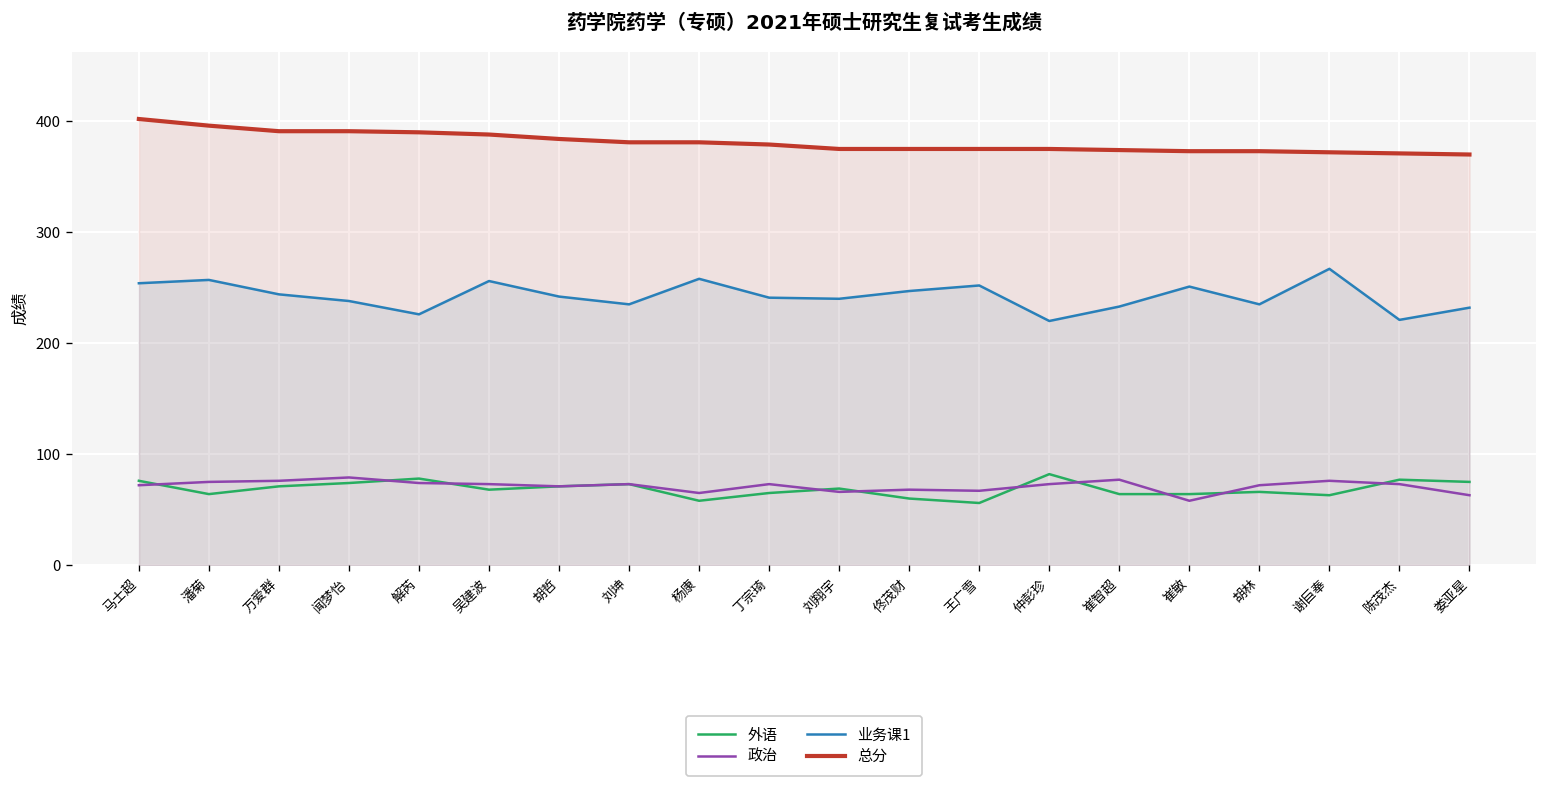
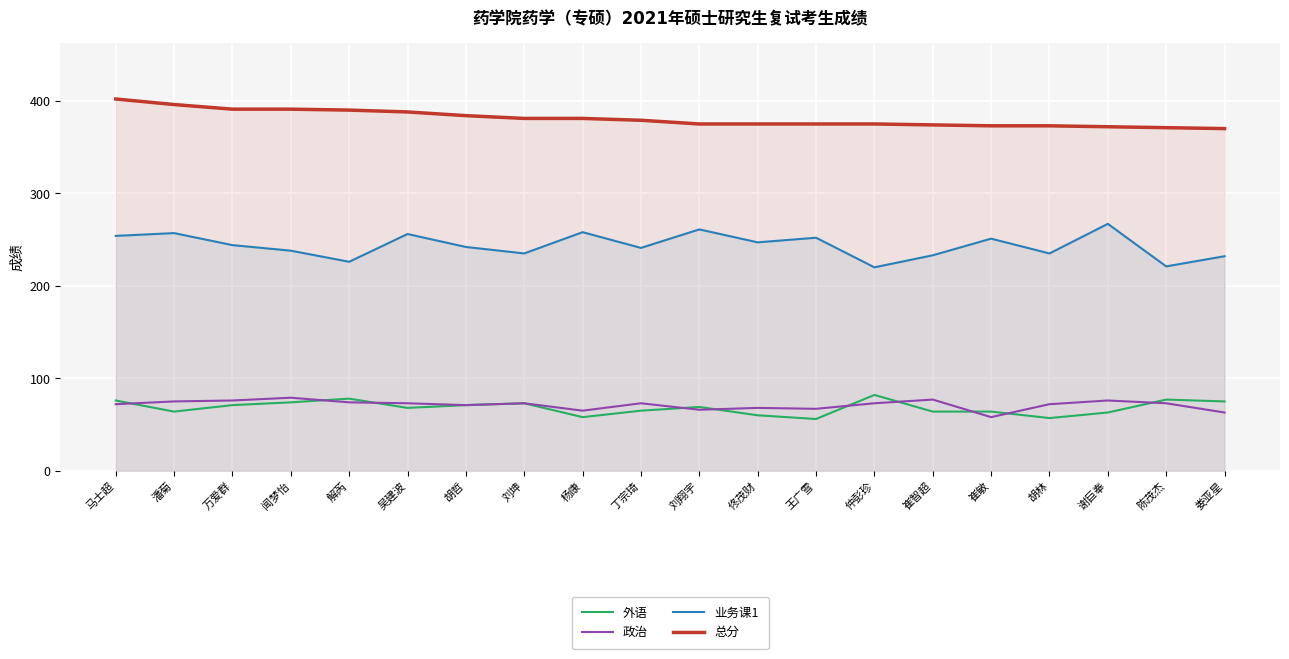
  {
    "外语": {
      "马士超": 80,
      "潘菊": 60,
      "万爱群": 70,
      "闻梦怡": 70,
      "解芮": 80,
      "吴建波": 70,
      "杨康": 60,
      "丁宗琦": 70,
      "刘翔宇": 70,
      "佟茂财": 60,
      "王广雪": 60,
      "仲彭珍": 80,
      "崔智超": 60,
      "崔敏": 60,
-     "胡林": 70,
+     "胡林": 60,
      "谢巨奉": 60,
      "陈茂杰": 80,
      "娄亚星": 80
    },
    "政治": {
      "马士超": 70,
      "潘菊": 80,
      "万爱群": 80,
      "闻梦怡": 80,
      "解芮": 70,
      "吴建波": 70,
      "杨康": 70,
      "丁宗琦": 70,
      "刘翔宇": 70,
      "佟茂财": 70,
      "王广雪": 70,
      "仲彭珍": 70,
      "崔智超": 80,
      "崔敏": 60,
      "胡林": 70,
      "谢巨奉": 80,
      "陈茂杰": 70,
      "娄亚星": 60
    },
    "业务课1": {
      "马士超": 250,
      "潘菊": 260,
      "万爱群": 240,
      "闻梦怡": 240,
      "解芮": 230,
      "吴建波": 260,
      "胡哲": 240,
      "刘坤": 240,
      "杨康": 260,
      "丁宗琦": 240,
-     "刘翔宇": 240,
+     "刘翔宇": 260,
      "佟茂财": 250,
      "王广雪": 250,
      "仲彭珍": 220,
      "崔智超": 230,
      "崔敏": 250,
      "胡林": 240,
      "谢巨奉": 270,
      "陈茂杰": 220,
      "娄亚星": 230
    },
    "总分": {
      "马士超": 400,
      "潘菊": 400,
      "万爱群": 390,
      "闻梦怡": 390,
      "解芮": 390,
      "吴建波": 390,
      "胡哲": 380,
      "刘坤": 380,
      "杨康": 380,
      "丁宗琦": 380,
      "刘翔宇": 380,
      "佟茂财": 380,
      "王广雪": 380,
      "仲彭珍": 380,
      "崔智超": 370,
      "崔敏": 370,
      "胡林": 370,
      "谢巨奉": 370,
      "陈茂杰": 370,
      "娄亚星": 370
    }
  }
